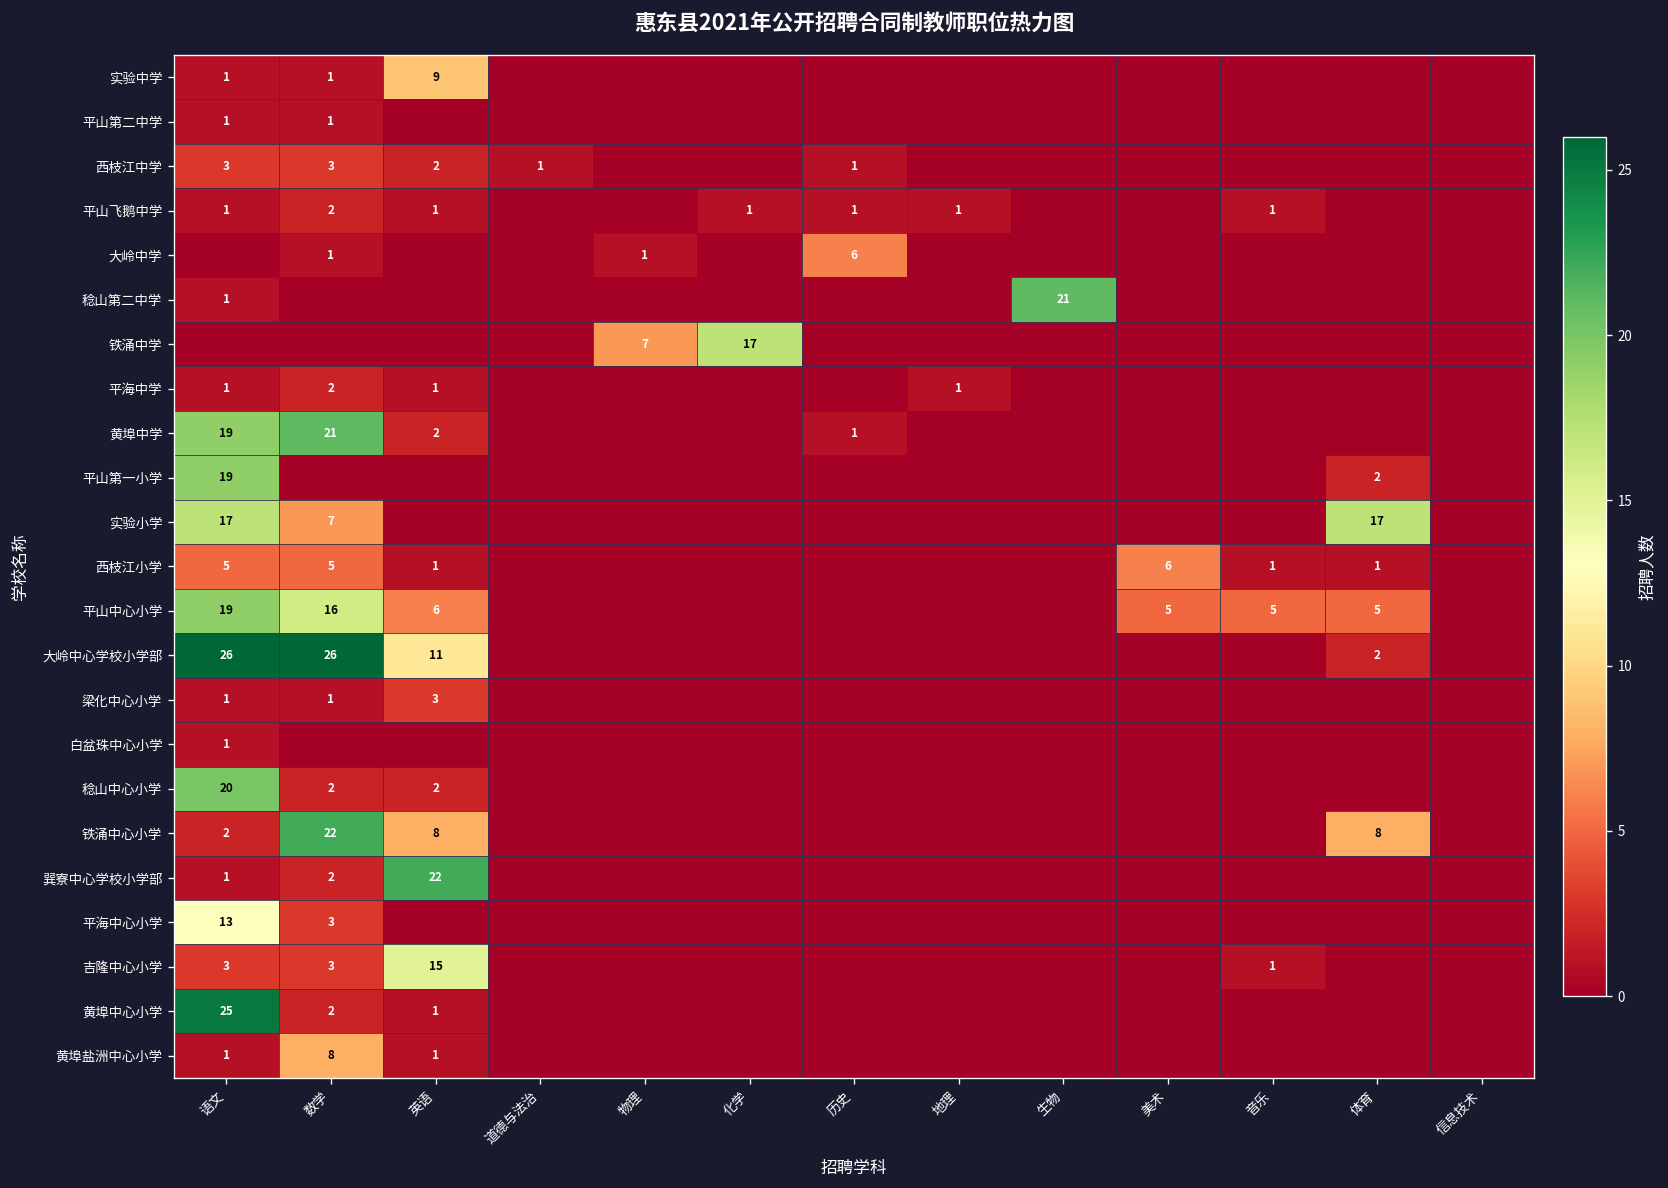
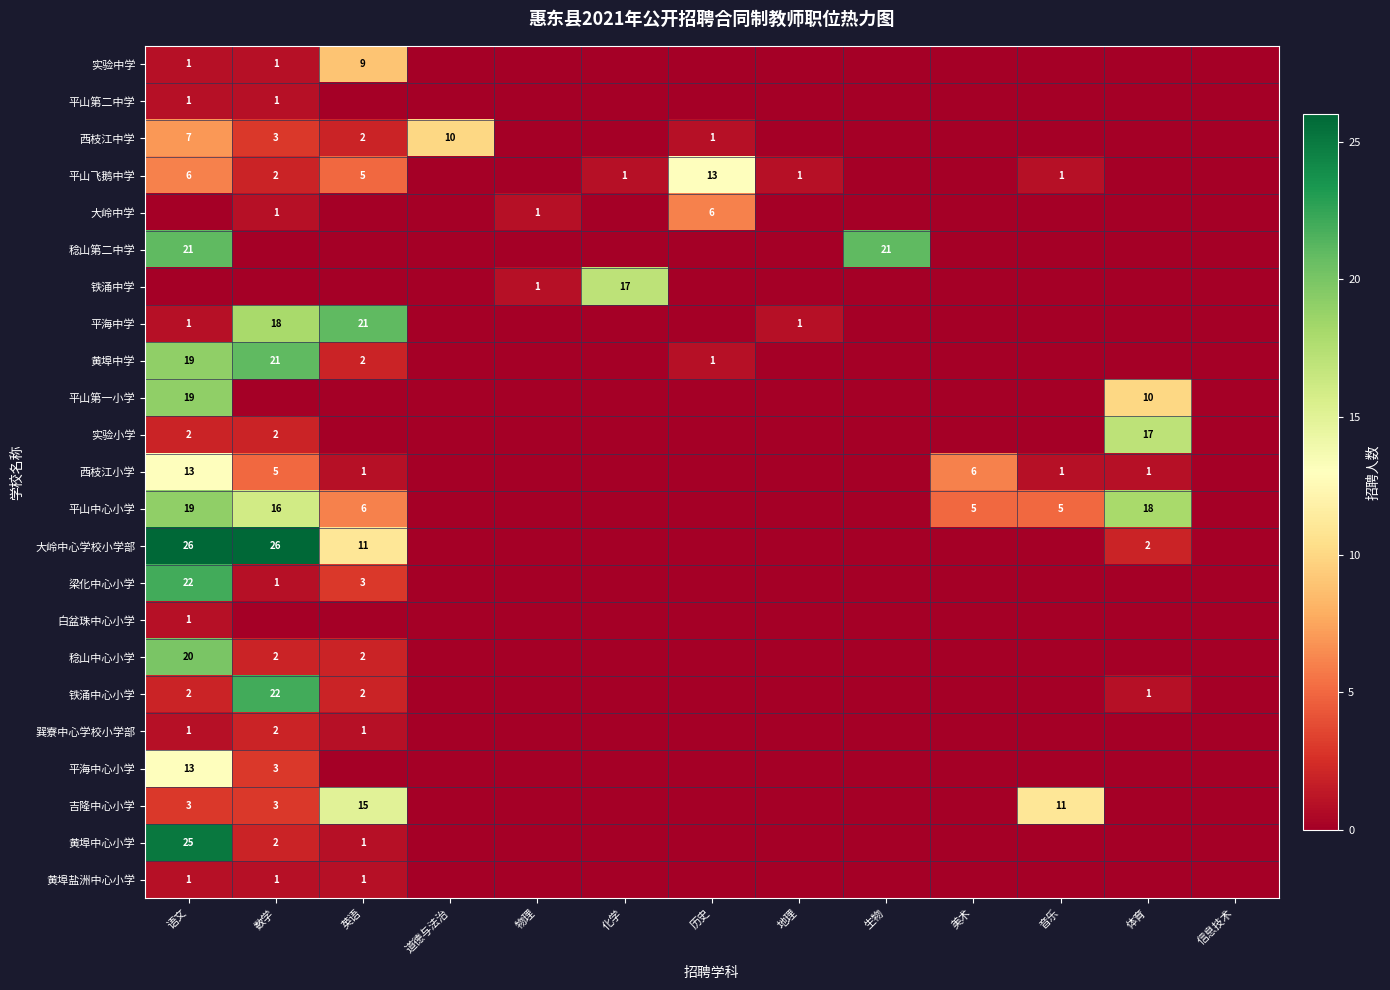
  {
    "实验中学": {
      "语文": 1,
      "数学": 1,
      "英语": 9
    },
    "平山第二中学": {
      "语文": 1,
      "数学": 1
    },
    "西枝江中学": {
-     "语文": 3,
+     "语文": 7,
      "数学": 3,
      "英语": 2,
-     "道德与法治": 1,
+     "道德与法治": 10,
      "历史": 1
    },
    "平山飞鹅中学": {
-     "语文": 1,
+     "语文": 6,
      "数学": 2,
-     "英语": 1,
+     "英语": 5,
      "化学": 1,
-     "历史": 1,
+     "历史": 13,
      "地理": 1,
      "音乐": 1
    },
    "大岭中学": {
      "数学": 1,
      "物理": 1,
      "历史": 6
    },
    "稔山第二中学": {
-     "语文": 1,
+     "语文": 21,
      "生物": 21
    },
    "铁涌中学": {
-     "物理": 7,
+     "物理": 1,
      "化学": 17
    },
    "平海中学": {
      "语文": 1,
-     "数学": 2,
-     "英语": 1,
+     "数学": 18,
+     "英语": 21,
      "地理": 1
    },
    "黄埠中学": {
      "语文": 19,
      "数学": 21,
      "英语": 2,
      "历史": 1
    },
    "平山第一小学": {
      "语文": 19,
-     "体育": 2
+     "体育": 10
    },
    "实验小学": {
-     "语文": 17,
-     "数学": 7,
+     "语文": 2,
+     "数学": 2,
      "体育": 17
    },
    "西枝江小学": {
-     "语文": 5,
+     "语文": 13,
      "数学": 5,
      "英语": 1,
      "美术": 6,
      "音乐": 1,
      "体育": 1
    },
    "平山中心小学": {
      "语文": 19,
      "数学": 16,
      "英语": 6,
      "美术": 5,
      "音乐": 5,
-     "体育": 5
+     "体育": 18
    },
    "大岭中心学校小学部": {
      "语文": 26,
      "数学": 26,
      "英语": 11,
      "体育": 2
    },
    "梁化中心小学": {
-     "语文": 1,
+     "语文": 22,
      "数学": 1,
      "英语": 3
    },
    "白盆珠中心小学": {
      "语文": 1
    },
    "稔山中心小学": {
      "语文": 20,
      "数学": 2,
      "英语": 2
    },
    "铁涌中心小学": {
      "语文": 2,
      "数学": 22,
-     "英语": 8,
-     "体育": 8
+     "英语": 2,
+     "体育": 1
    },
    "巽寮中心学校小学部": {
      "语文": 1,
      "数学": 2,
-     "英语": 22
+     "英语": 1
    },
    "平海中心小学": {
      "语文": 13,
      "数学": 3
    },
    "吉隆中心小学": {
      "语文": 3,
      "数学": 3,
      "英语": 15,
-     "音乐": 1
+     "音乐": 11
    },
    "黄埠中心小学": {
      "语文": 25,
      "数学": 2,
      "英语": 1
    },
    "黄埠盐洲中心小学": {
      "语文": 1,
-     "数学": 8,
+     "数学": 1,
      "英语": 1
    }
  }
